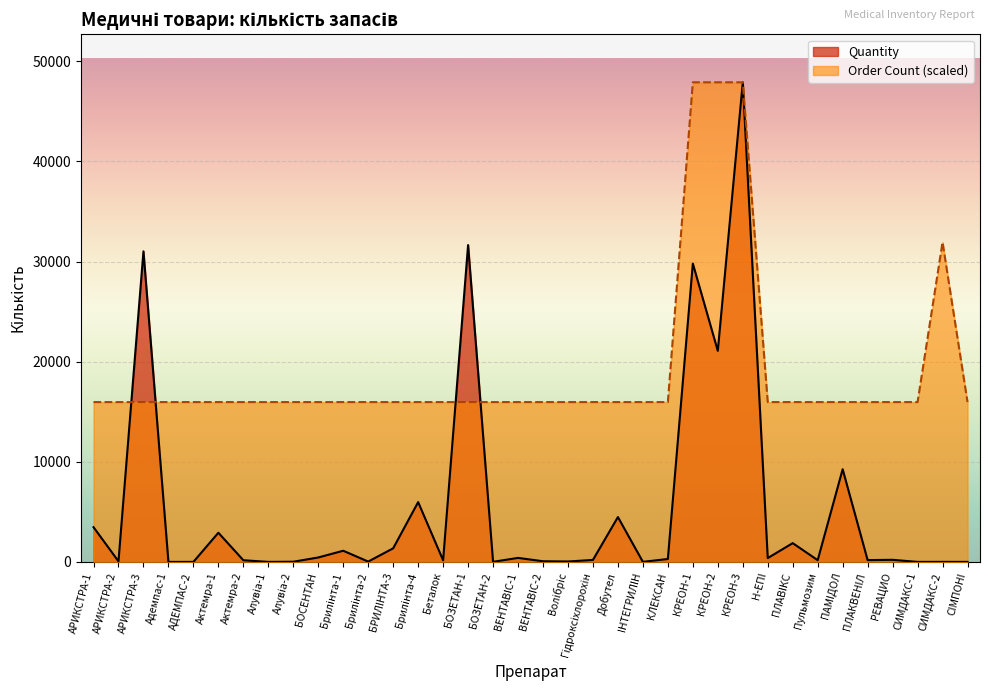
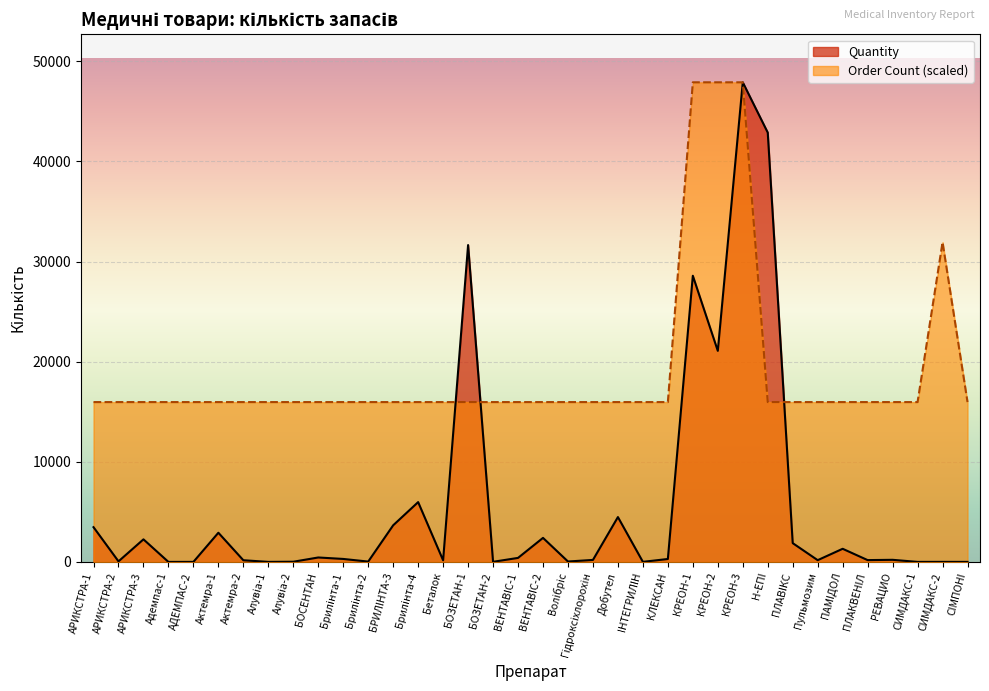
  {
    "Quantity": {
      "АРИКСТРА-1": 3500,
      "АРИКСТРА-2": 100,
-     "АРИКСТРА-3": 31000,
+     "АРИКСТРА-3": 2300,
      "Адемпас-1": 0,
      "АДЕМПАС-2": 0,
      "Актемра-1": 2900,
      "Актемра-2": 200,
      "Алувіа-1": 0,
      "Алувіа-2": 0,
      "БОСЕНТАН": 400,
-     "Брилінта-1": 1100,
+     "Брилінта-1": 300,
      "Брилінта-2": 0,
-     "БРИЛІНТА-3": 1400,
+     "БРИЛІНТА-3": 3700,
      "Брилінта-4": 6000,
      "Беталок": 200,
      "БОЗЕТАН-1": 31600,
      "БОЗЕТАН-2": 0,
      "ВЕНТАВІС-1": 400,
-     "ВЕНТАВІС-2": 100,
+     "ВЕНТАВІС-2": 2400,
      "Волібріс": 0,
      "Гідроксіхлорохін": 200,
      "Добутел": 4500,
      "ІНТЕГРИЛІН": 0,
      "КЛЕКСАН": 300,
-     "КРЕОН-1": 29800,
+     "КРЕОН-1": 28600,
      "КРЕОН-2": 21100,
-     "Н-ЕПІ": 400,
+     "Н-ЕПІ": 42900,
      "ПЛАВІКС": 1900,
      "Пульмозим": 200,
-     "ПАМІДОЛ": 9300,
+     "ПАМІДОЛ": 1300,
      "ПЛАКВЕНІЛ": 200,
      "РЕВАЦИО": 200,
      "СИМДАКС-1": 0,
      "СИМДАКС-2": 0,
      "СІМПОНІ": 0
    },
    "Order Count (scaled)": {
      "АРИКСТРА-1": 16000,
      "АРИКСТРА-2": 16000,
      "АРИКСТРА-3": 16000,
      "Адемпас-1": 16000,
      "АДЕМПАС-2": 16000,
      "Актемра-1": 16000,
      "Актемра-2": 16000,
      "Алувіа-1": 16000,
      "Алувіа-2": 16000,
      "БОСЕНТАН": 16000,
      "Брилінта-1": 16000,
      "Брилінта-2": 16000,
      "БРИЛІНТА-3": 16000,
      "Брилінта-4": 16000,
      "Беталок": 16000,
      "БОЗЕТАН-1": 16000,
      "БОЗЕТАН-2": 16000,
      "ВЕНТАВІС-1": 16000,
      "ВЕНТАВІС-2": 16000,
      "Волібріс": 16000,
      "Гідроксіхлорохін": 16000,
      "Добутел": 16000,
      "ІНТЕГРИЛІН": 16000,
      "КЛЕКСАН": 16000,
      "КРЕОН-1": 47900,
      "КРЕОН-2": 47900,
      "Н-ЕПІ": 16000,
      "ПЛАВІКС": 16000,
      "Пульмозим": 16000,
      "ПАМІДОЛ": 16000,
      "ПЛАКВЕНІЛ": 16000,
      "РЕВАЦИО": 16000,
      "СИМДАКС-1": 16000,
      "СИМДАКС-2": 31900,
      "СІМПОНІ": 16000
    }
  }
